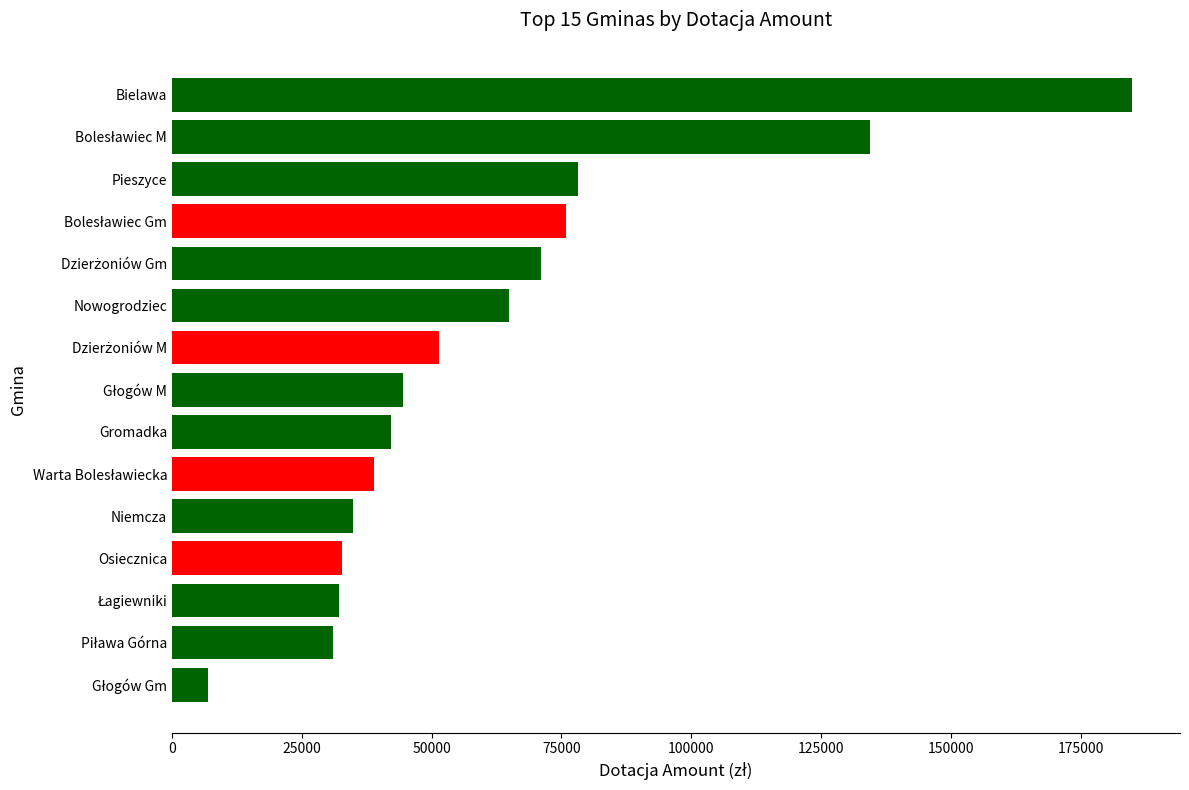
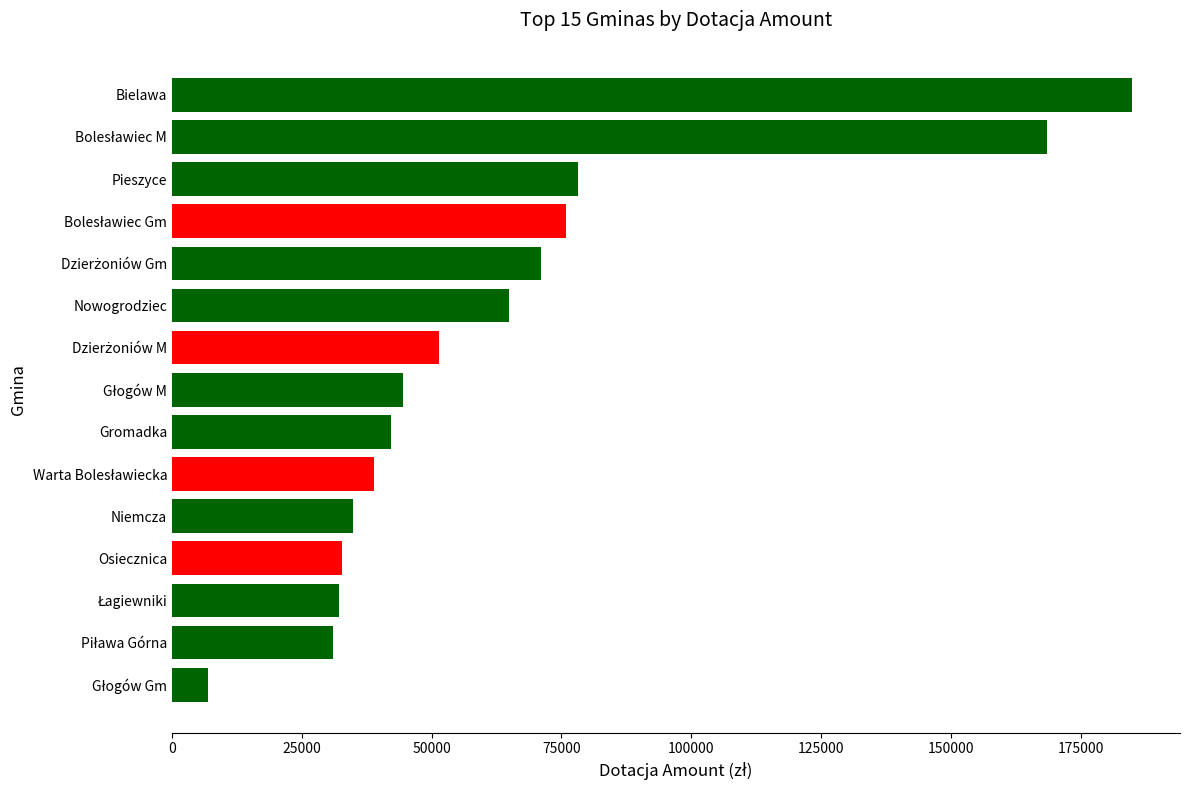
  {
    "Bielawa": 185000,
-   "Bolesławiec M": 134000,
+   "Bolesławiec M": 169000,
    "Pieszyce": 78000,
    "Bolesławiec Gm": 76000,
    "Dzierżoniów Gm": 71000,
    "Nowogrodziec": 65000,
    "Dzierżoniów M": 52000,
    "Głogów M": 45000,
    "Gromadka": 42000,
    "Warta Bolesławiecka": 39000,
    "Niemcza": 35000,
    "Osiecznica": 33000,
    "Łagiewniki": 32000,
    "Piława Górna": 31000,
    "Głogów Gm": 7000
  }
